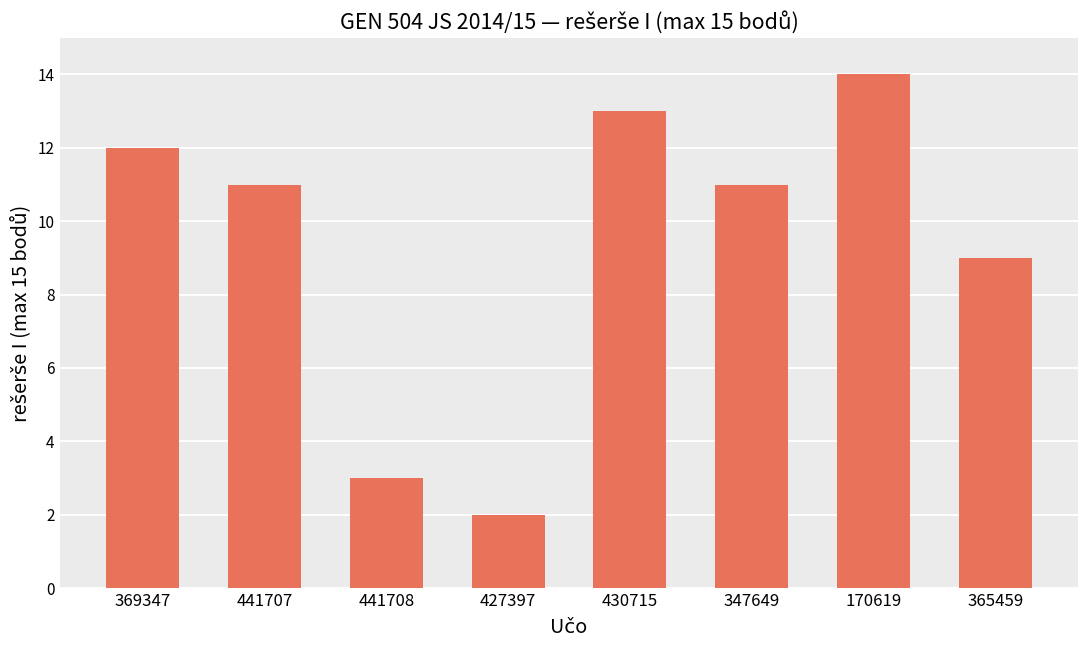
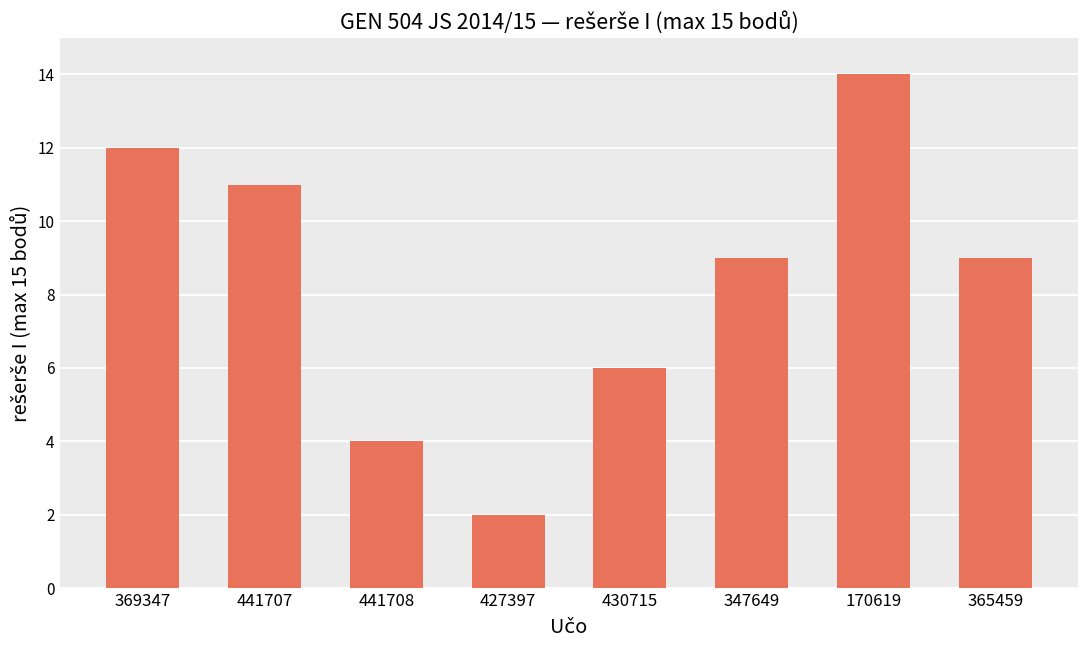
  {
    "369347": 12,
    "441707": 11,
-   "441708": 3,
+   "441708": 4,
    "427397": 2,
-   "430715": 13,
-   "347649": 11,
+   "430715": 6,
+   "347649": 9,
    "170619": 14,
    "365459": 9
  }
